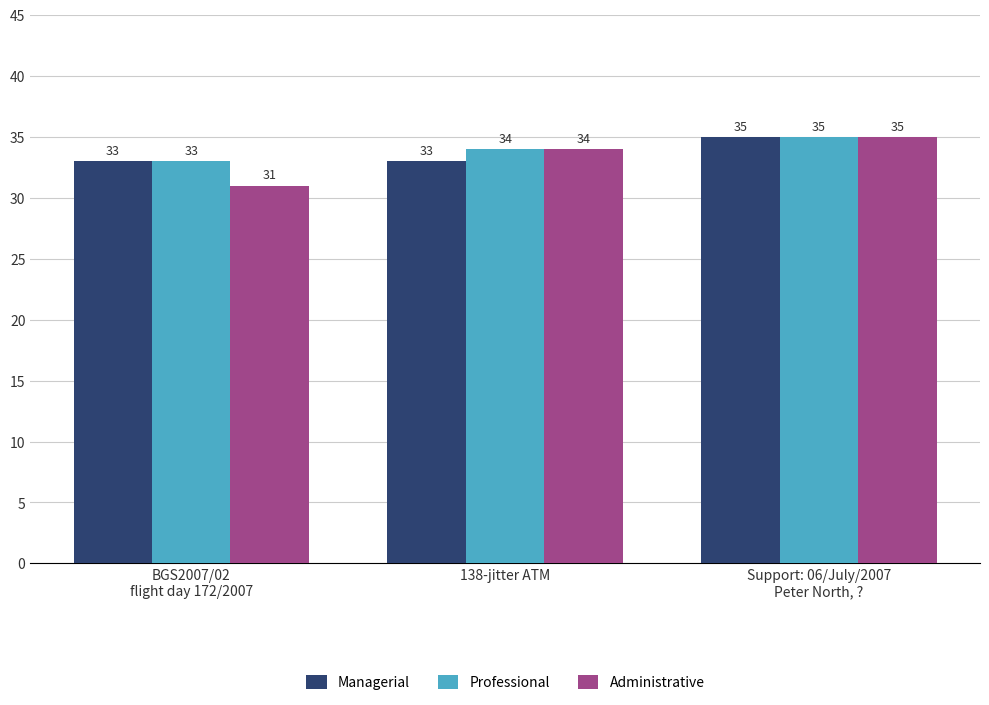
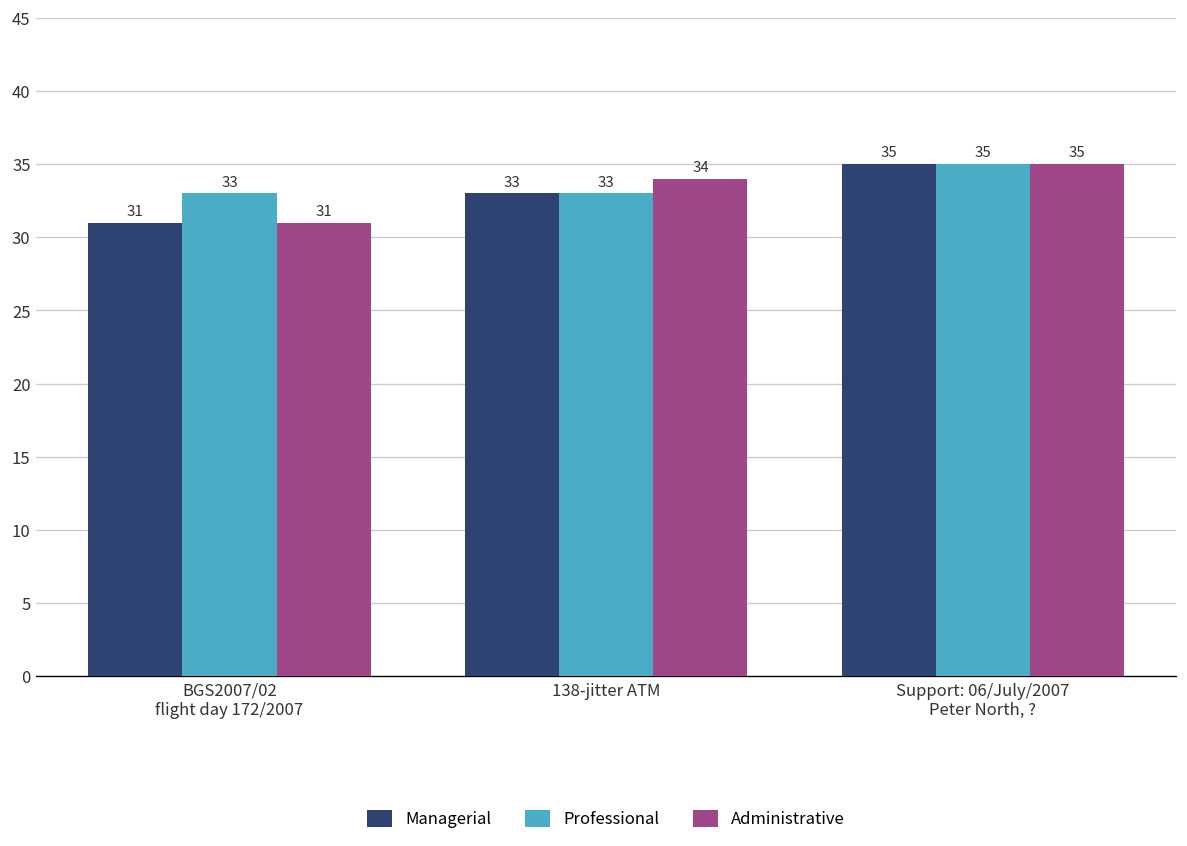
  {
    "Managerial": {
-     "BGS2007/02 flight day 172/2007": 33,
+     "BGS2007/02 flight day 172/2007": 31,
      "138-jitter ATM": 33,
      "Support: 06/July/2007 Peter North, ?": 35
    },
    "Professional": {
      "BGS2007/02 flight day 172/2007": 33,
-     "138-jitter ATM": 34,
+     "138-jitter ATM": 33,
      "Support: 06/July/2007 Peter North, ?": 35
    },
    "Administrative": {
      "BGS2007/02 flight day 172/2007": 31,
      "138-jitter ATM": 34,
      "Support: 06/July/2007 Peter North, ?": 35
    }
  }
